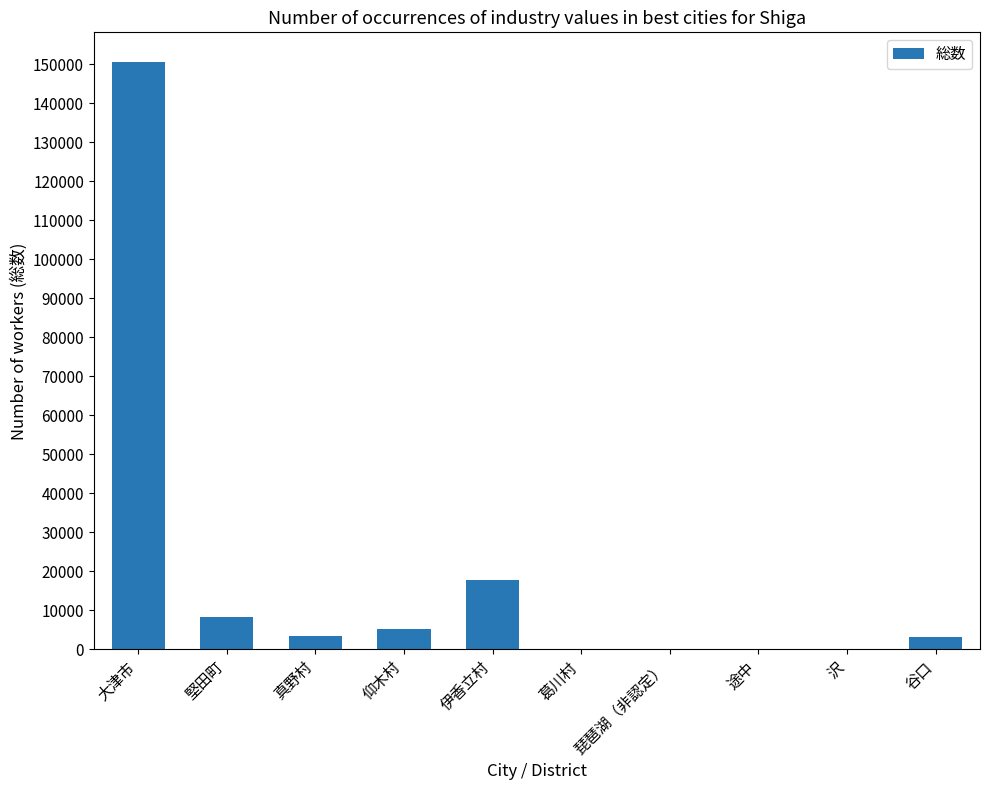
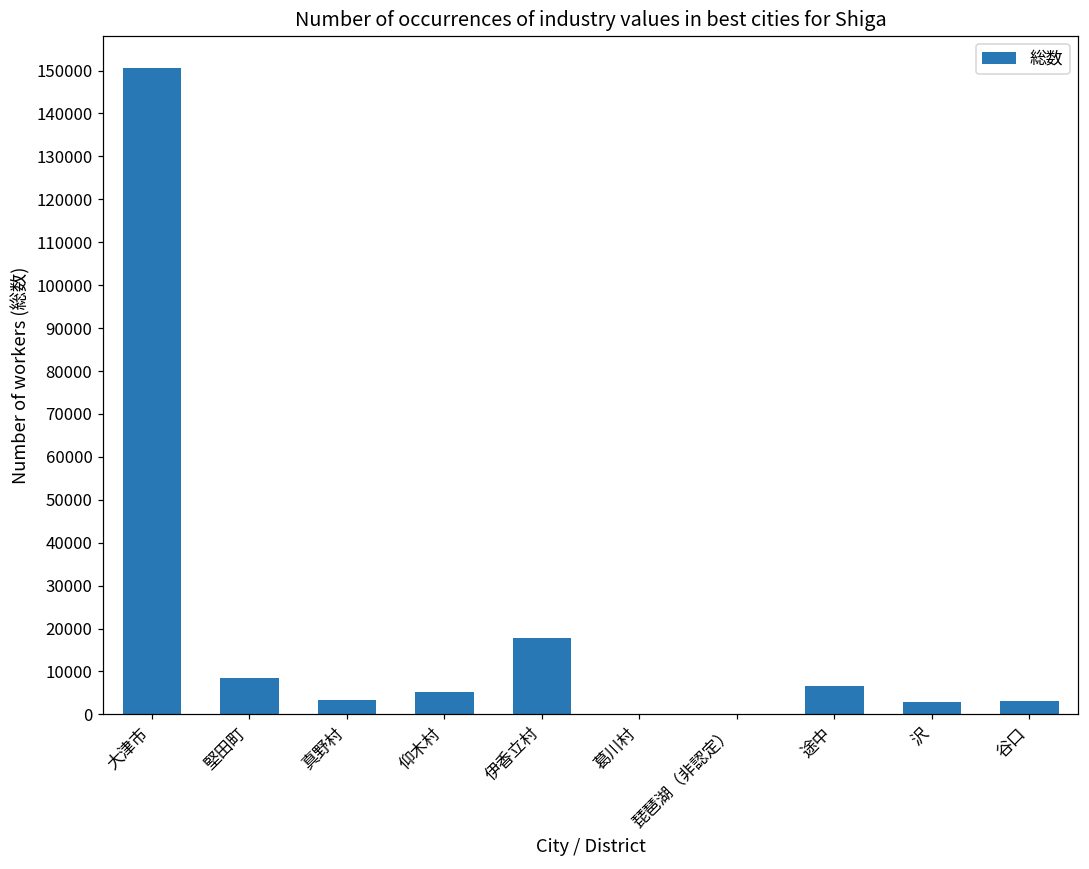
  {
    "大津市": 151000,
    "堅田町": 8000,
    "真野村": 3000,
    "仰木村": 5000,
    "伊香立村": 18000,
-   "途中": 0,
-   "沢": 0,
+   "途中": 7000,
+   "沢": 3000,
    "谷口": 3000
  }
